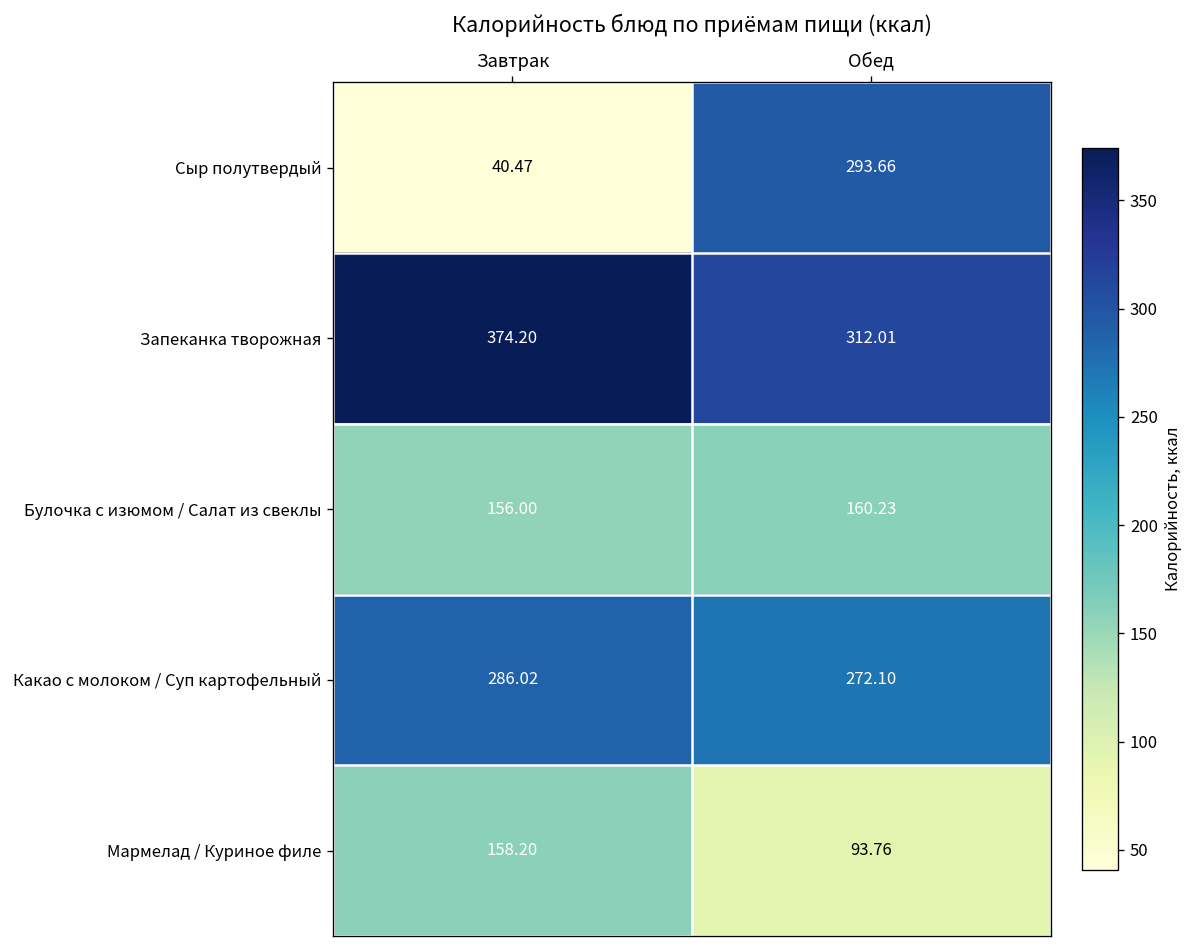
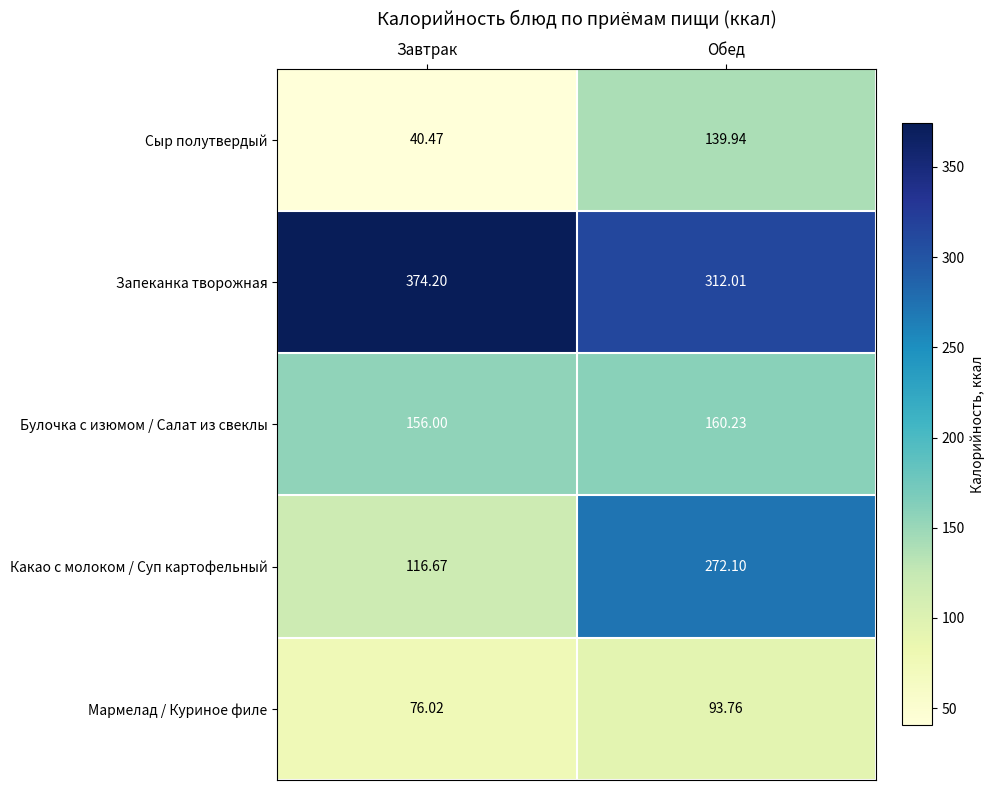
  {
    "Сыр полутвердый": {
      "Завтрак": 40.47,
-     "Обед": 293.66
+     "Обед": 139.94
    },
    "Запеканка творожная": {
      "Завтрак": 374.20,
      "Обед": 312.01
    },
    "Булочка с изюмом / Салат из свеклы": {
      "Завтрак": 156.00,
      "Обед": 160.23
    },
    "Какао с молоком / Суп картофельный": {
-     "Завтрак": 286.02,
+     "Завтрак": 116.67,
      "Обед": 272.10
    },
    "Мармелад / Куриное филе": {
-     "Завтрак": 158.20,
+     "Завтрак": 76.02,
      "Обед": 93.76
    }
  }
